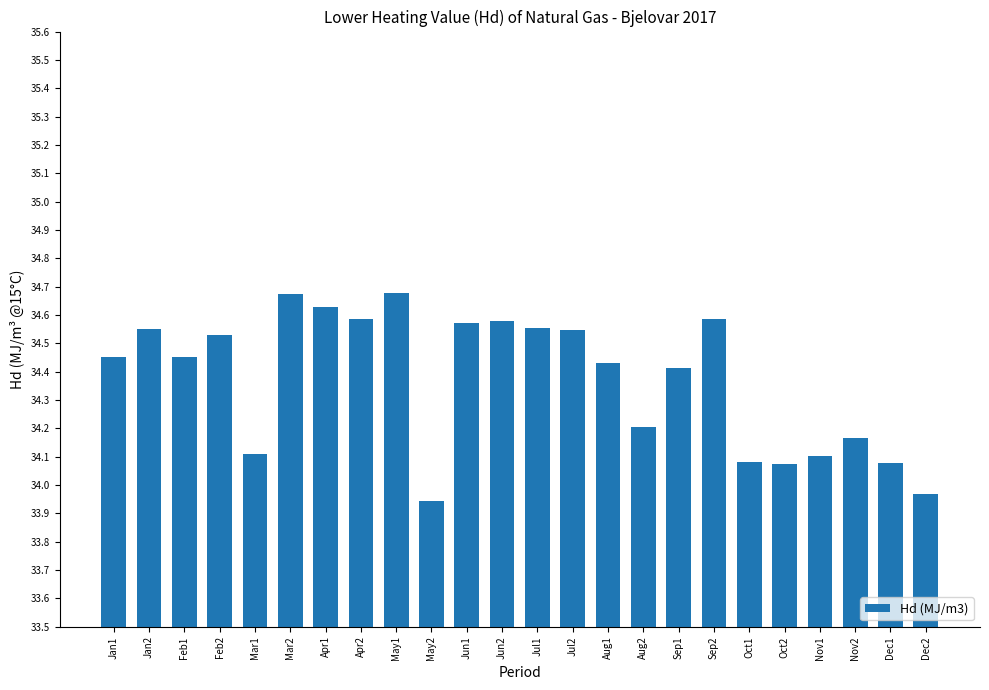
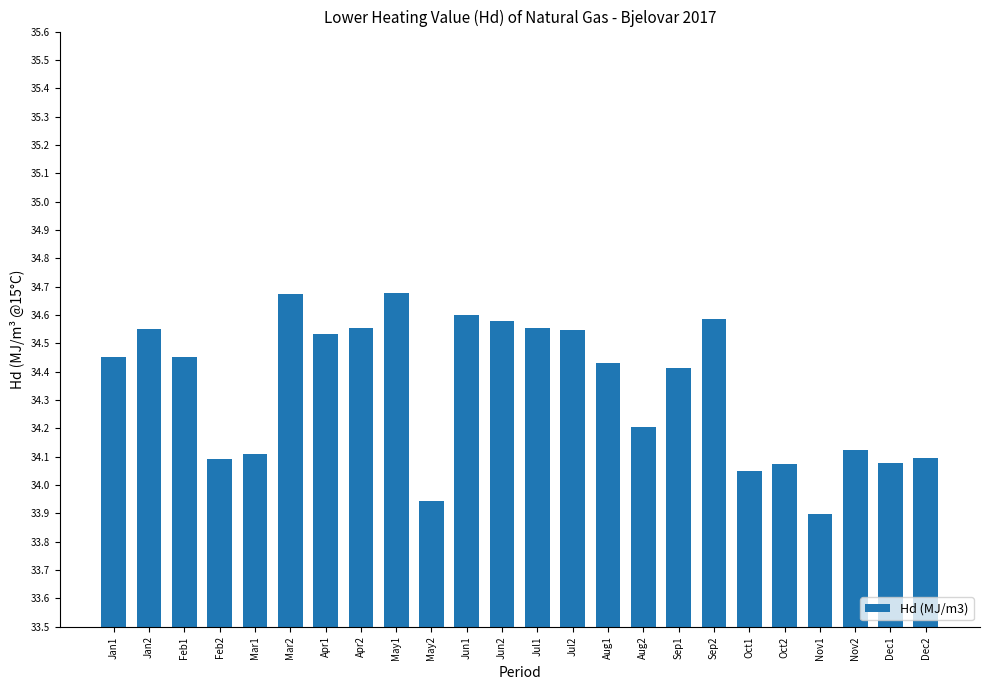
  {
    "Jan1": 34.45,
    "Jan2": 34.55,
    "Feb1": 34.45,
-   "Feb2": 34.53,
+   "Feb2": 34.09,
    "Mar1": 34.11,
    "Mar2": 34.68,
-   "Apr1": 34.63,
-   "Apr2": 34.59,
+   "Apr1": 34.53,
+   "Apr2": 34.56,
    "May1": 34.68,
    "May2": 33.94,
-   "Jun1": 34.57,
+   "Jun1": 34.60,
    "Jun2": 34.58,
    "Jul1": 34.55,
    "Jul2": 34.55,
    "Aug1": 34.43,
    "Aug2": 34.21,
    "Sep1": 34.41,
    "Sep2": 34.59,
-   "Oct1": 34.08,
+   "Oct1": 34.05,
    "Oct2": 34.07,
-   "Nov1": 34.10,
-   "Nov2": 34.16,
+   "Nov1": 33.90,
+   "Nov2": 34.12,
    "Dec1": 34.08,
-   "Dec2": 33.97
+   "Dec2": 34.10
  }
